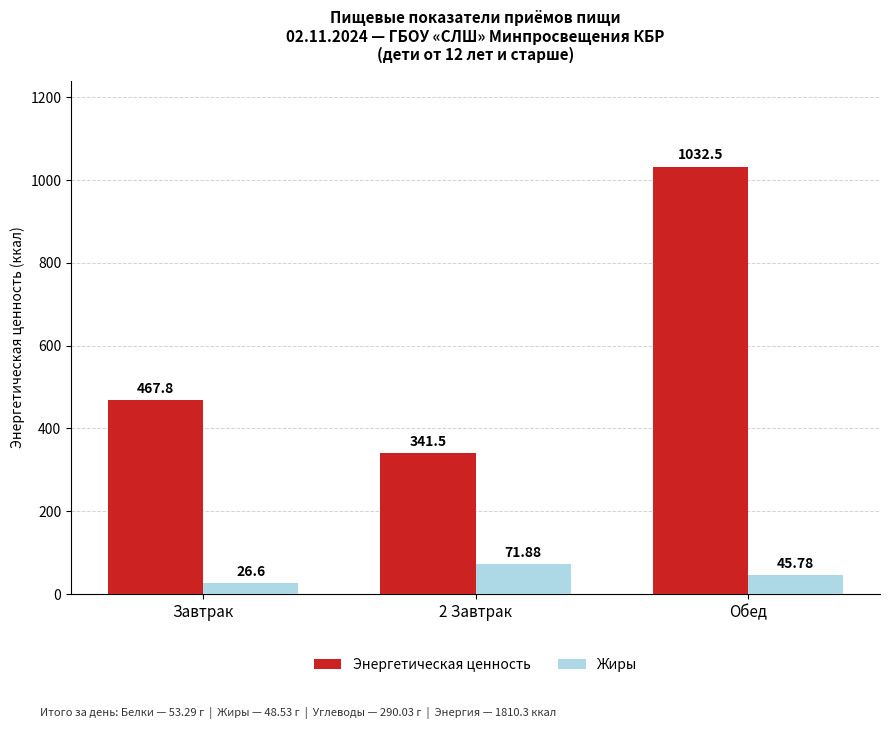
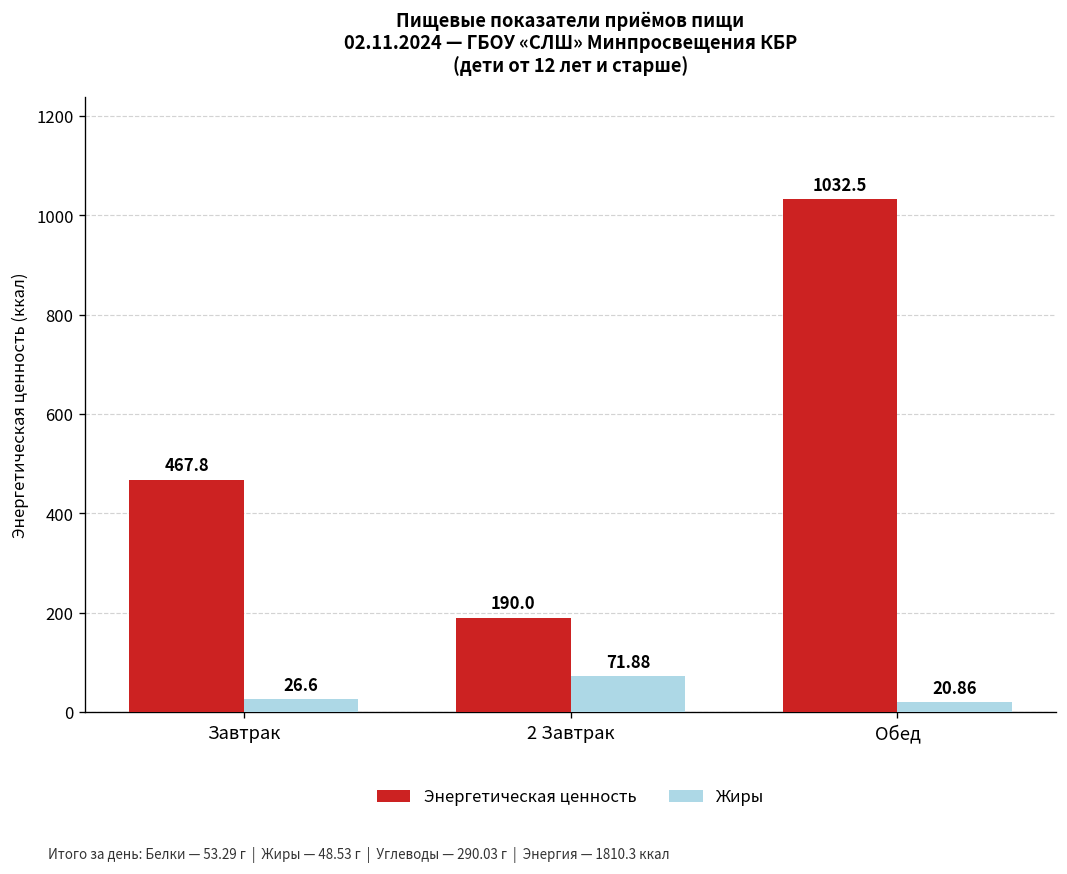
  {
    "Энергетическая ценность": {
      "Завтрак": 467.8,
-     "2 Завтрак": 341.5,
+     "2 Завтрак": 190.0,
      "Обед": 1032.5
    },
    "Жиры": {
      "Завтрак": 26.6,
      "2 Завтрак": 71.88,
-     "Обед": 45.78
+     "Обед": 20.86
    }
  }
